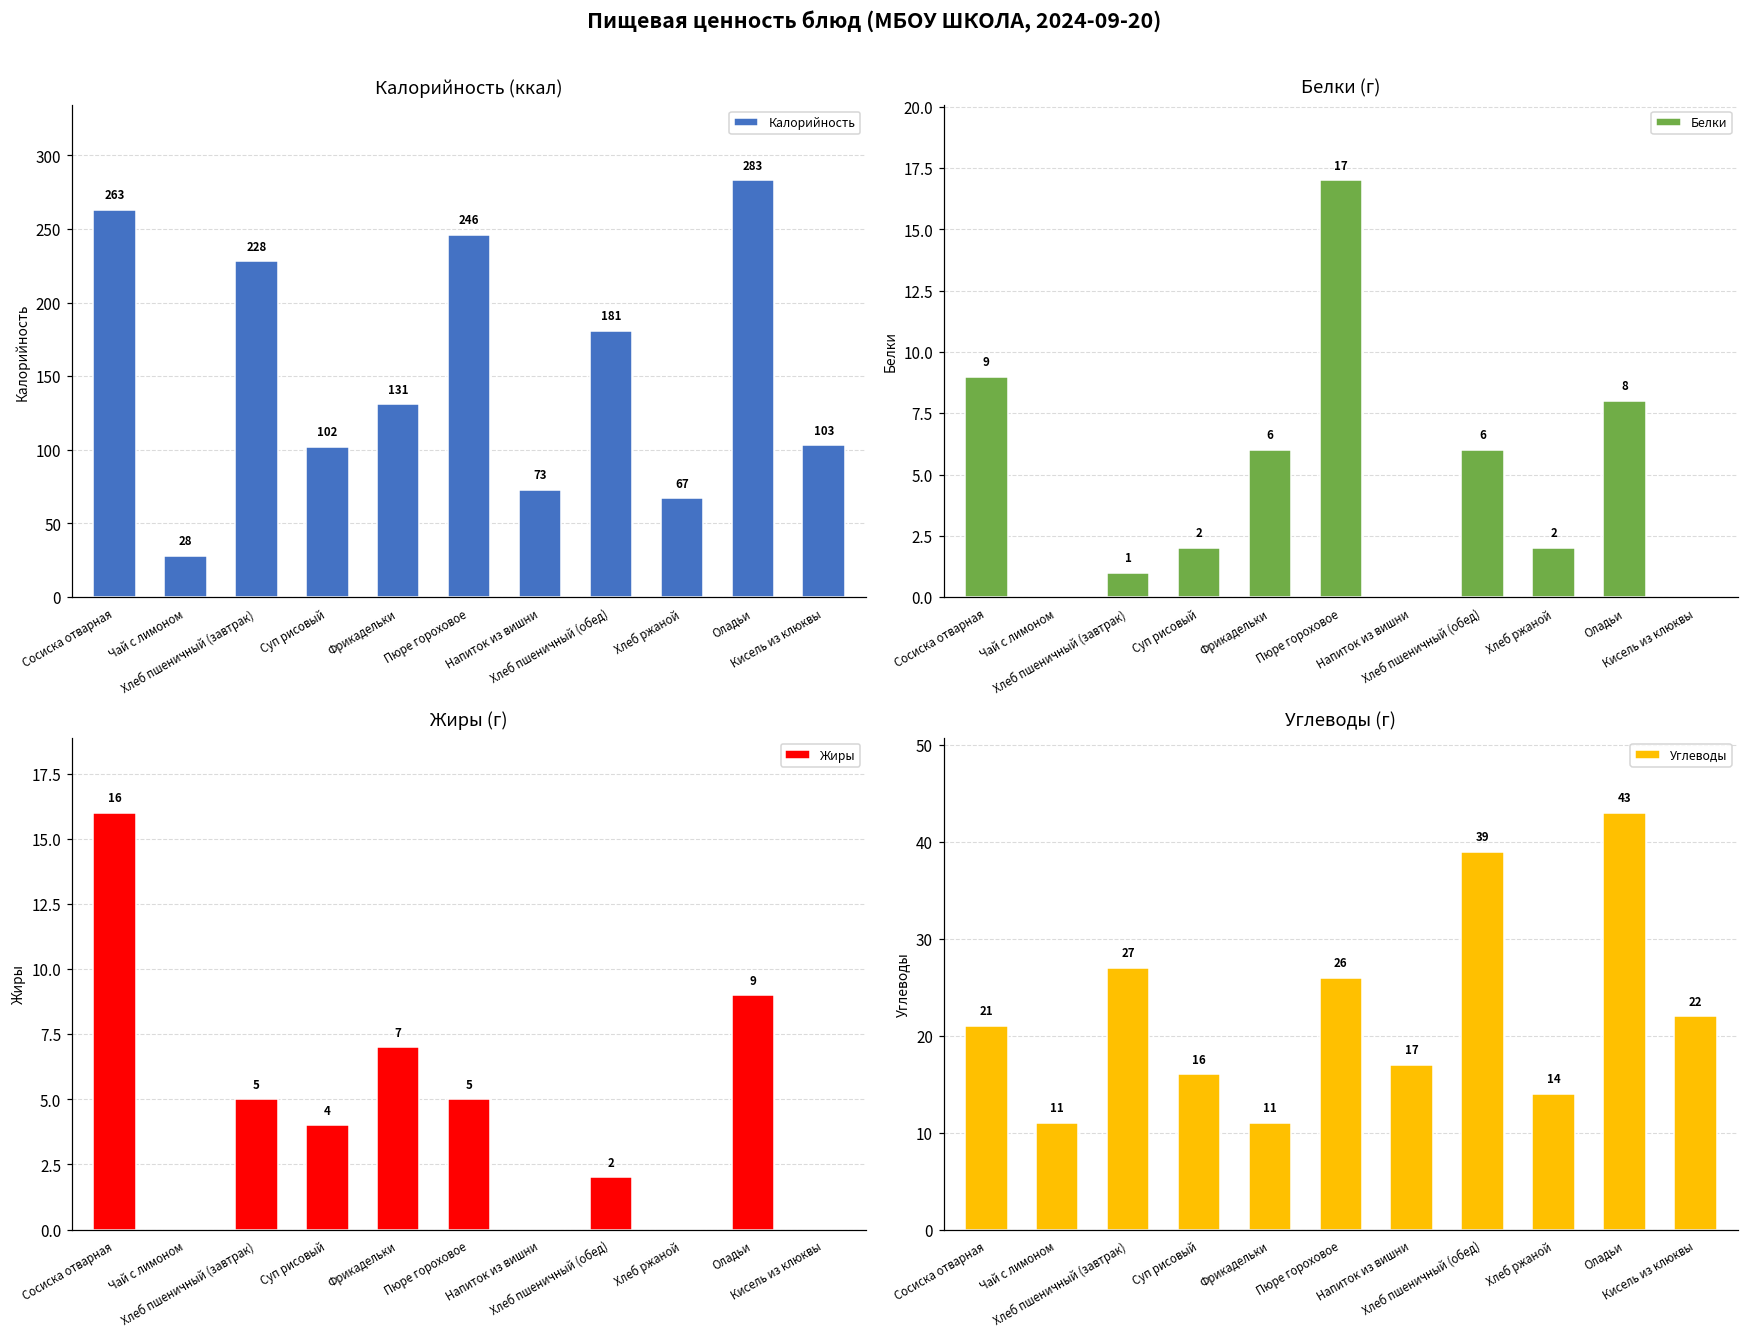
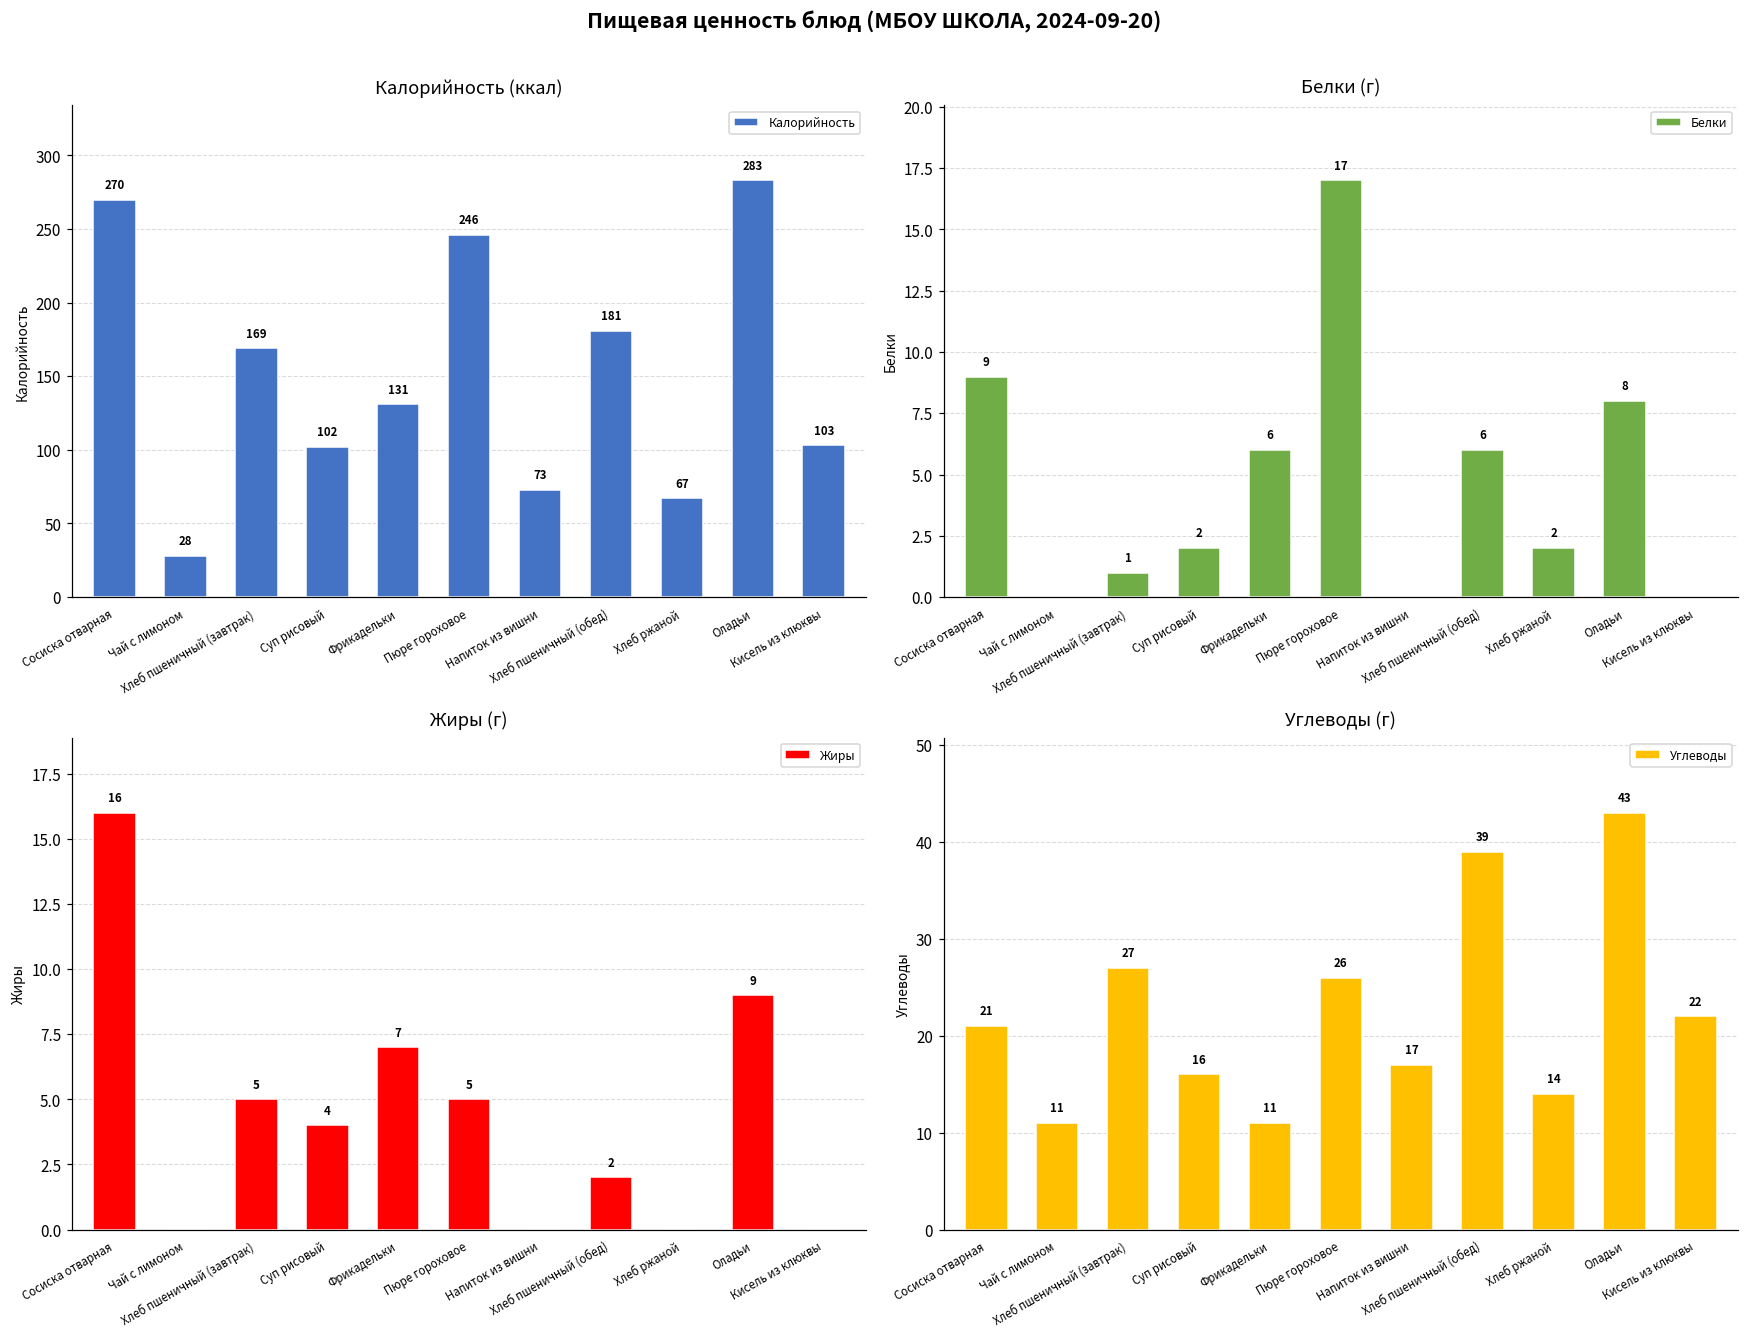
  {
    "Калорийность (ккал)": {
-     "Сосиска отварная": 263,
+     "Сосиска отварная": 270,
      "Чай с лимоном": 28,
-     "Хлеб пшеничный (завтрак)": 228,
+     "Хлеб пшеничный (завтрак)": 169,
      "Суп рисовый": 102,
      "Фрикадельки": 131,
      "Пюре гороховое": 246,
      "Напиток из вишни": 73,
      "Хлеб пшеничный (обед)": 181,
      "Хлеб ржаной": 67,
      "Оладьи": 283,
      "Кисель из клюквы": 103
    },
    "Белки (г)": {
      "Сосиска отварная": 9,
      "Хлеб пшеничный (завтрак)": 1,
      "Суп рисовый": 2,
      "Фрикадельки": 6,
      "Пюре гороховое": 17,
      "Хлеб пшеничный (обед)": 6,
      "Хлеб ржаной": 2,
      "Оладьи": 8
    },
    "Жиры (г)": {
      "Сосиска отварная": 16,
      "Хлеб пшеничный (завтрак)": 5,
      "Суп рисовый": 4,
      "Фрикадельки": 7,
      "Пюре гороховое": 5,
      "Хлеб пшеничный (обед)": 2,
      "Оладьи": 9
    },
    "Углеводы (г)": {
      "Сосиска отварная": 21,
      "Чай с лимоном": 11,
      "Хлеб пшеничный (завтрак)": 27,
      "Суп рисовый": 16,
      "Фрикадельки": 11,
      "Пюре гороховое": 26,
      "Напиток из вишни": 17,
      "Хлеб пшеничный (обед)": 39,
      "Хлеб ржаной": 14,
      "Оладьи": 43,
      "Кисель из клюквы": 22
    }
  }
